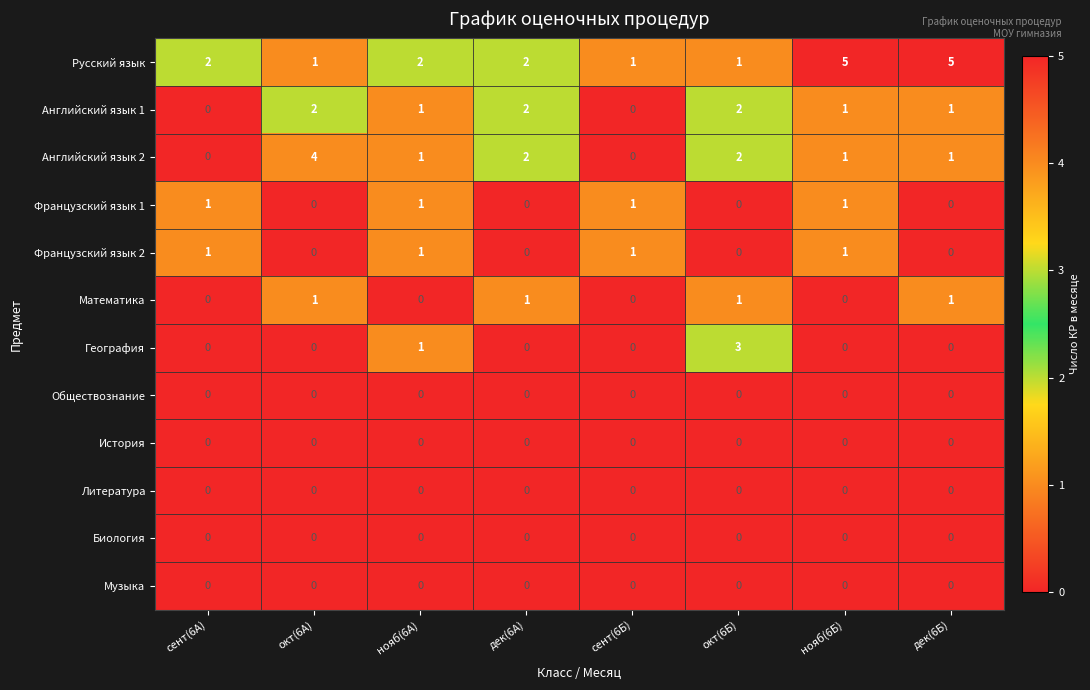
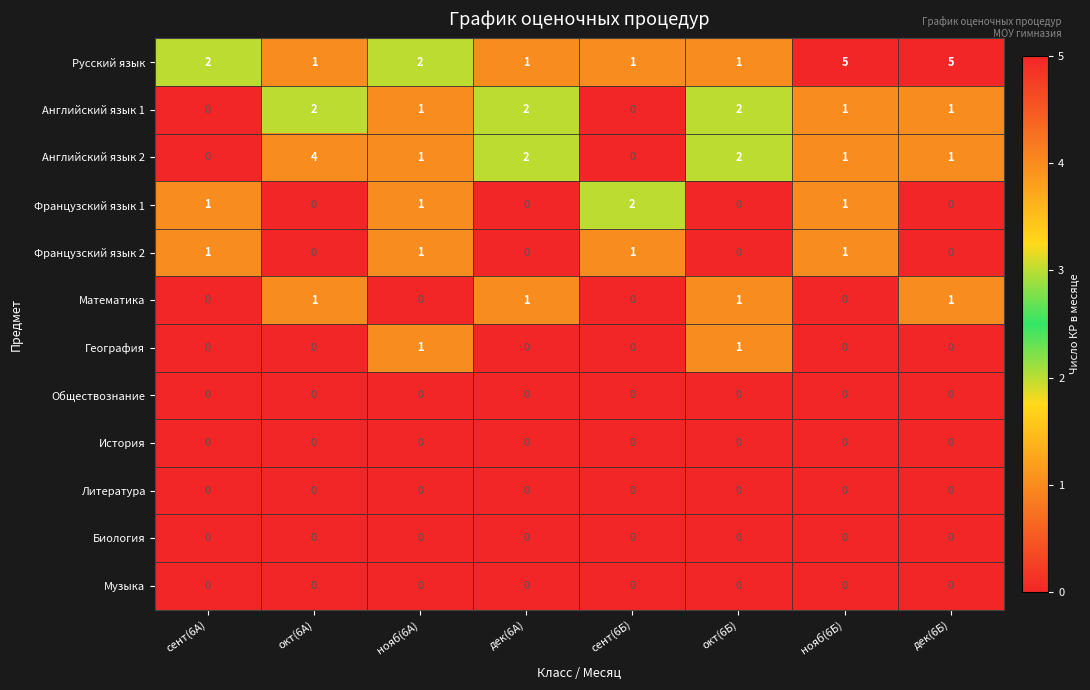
  {
    "Русский язык": {
      "сент(6А)": 2,
      "окт(6А)": 1,
      "нояб(6А)": 2,
-     "дек(6А)": 2,
+     "дек(6А)": 1,
      "сент(6Б)": 1,
      "окт(6Б)": 1,
      "нояб(6Б)": 5,
      "дек(6Б)": 5
    },
    "Английский язык 1": {
      "сент(6А)": 0,
      "окт(6А)": 2,
      "нояб(6А)": 1,
      "дек(6А)": 2,
      "сент(6Б)": 0,
      "окт(6Б)": 2,
      "нояб(6Б)": 1,
      "дек(6Б)": 1
    },
    "Английский язык 2": {
      "сент(6А)": 0,
      "окт(6А)": 4,
      "нояб(6А)": 1,
      "дек(6А)": 2,
      "сент(6Б)": 0,
      "окт(6Б)": 2,
      "нояб(6Б)": 1,
      "дек(6Б)": 1
    },
    "Французский язык 1": {
      "сент(6А)": 1,
      "окт(6А)": 0,
      "нояб(6А)": 1,
      "дек(6А)": 0,
-     "сент(6Б)": 1,
+     "сент(6Б)": 2,
      "окт(6Б)": 0,
      "нояб(6Б)": 1,
      "дек(6Б)": 0
    },
    "Французский язык 2": {
      "сент(6А)": 1,
      "окт(6А)": 0,
      "нояб(6А)": 1,
      "дек(6А)": 0,
      "сент(6Б)": 1,
      "окт(6Б)": 0,
      "нояб(6Б)": 1,
      "дек(6Б)": 0
    },
    "Математика": {
      "сент(6А)": 0,
      "окт(6А)": 1,
      "нояб(6А)": 0,
      "дек(6А)": 1,
      "сент(6Б)": 0,
      "окт(6Б)": 1,
      "нояб(6Б)": 0,
      "дек(6Б)": 1
    },
    "География": {
      "сент(6А)": 0,
      "окт(6А)": 0,
      "нояб(6А)": 1,
      "дек(6А)": 0,
      "сент(6Б)": 0,
-     "окт(6Б)": 3,
+     "окт(6Б)": 1,
      "нояб(6Б)": 0,
      "дек(6Б)": 0
    },
    "Обществознание": {
      "сент(6А)": 0,
      "окт(6А)": 0,
      "нояб(6А)": 0,
      "дек(6А)": 0,
      "сент(6Б)": 0,
      "окт(6Б)": 0,
      "нояб(6Б)": 0,
      "дек(6Б)": 0
    },
    "История": {
      "сент(6А)": 0,
      "окт(6А)": 0,
      "нояб(6А)": 0,
      "дек(6А)": 0,
      "сент(6Б)": 0,
      "окт(6Б)": 0,
      "нояб(6Б)": 0,
      "дек(6Б)": 0
    },
    "Литература": {
      "сент(6А)": 0,
      "окт(6А)": 0,
      "нояб(6А)": 0,
      "дек(6А)": 0,
      "сент(6Б)": 0,
      "окт(6Б)": 0,
      "нояб(6Б)": 0,
      "дек(6Б)": 0
    },
    "Биология": {
      "сент(6А)": 0,
      "окт(6А)": 0,
      "нояб(6А)": 0,
      "дек(6А)": 0,
      "сент(6Б)": 0,
      "окт(6Б)": 0,
      "нояб(6Б)": 0,
      "дек(6Б)": 0
    },
    "Музыка": {
      "сент(6А)": 0,
      "окт(6А)": 0,
      "нояб(6А)": 0,
      "дек(6А)": 0,
      "сент(6Б)": 0,
      "окт(6Б)": 0,
      "нояб(6Б)": 0,
      "дек(6Б)": 0
    }
  }
